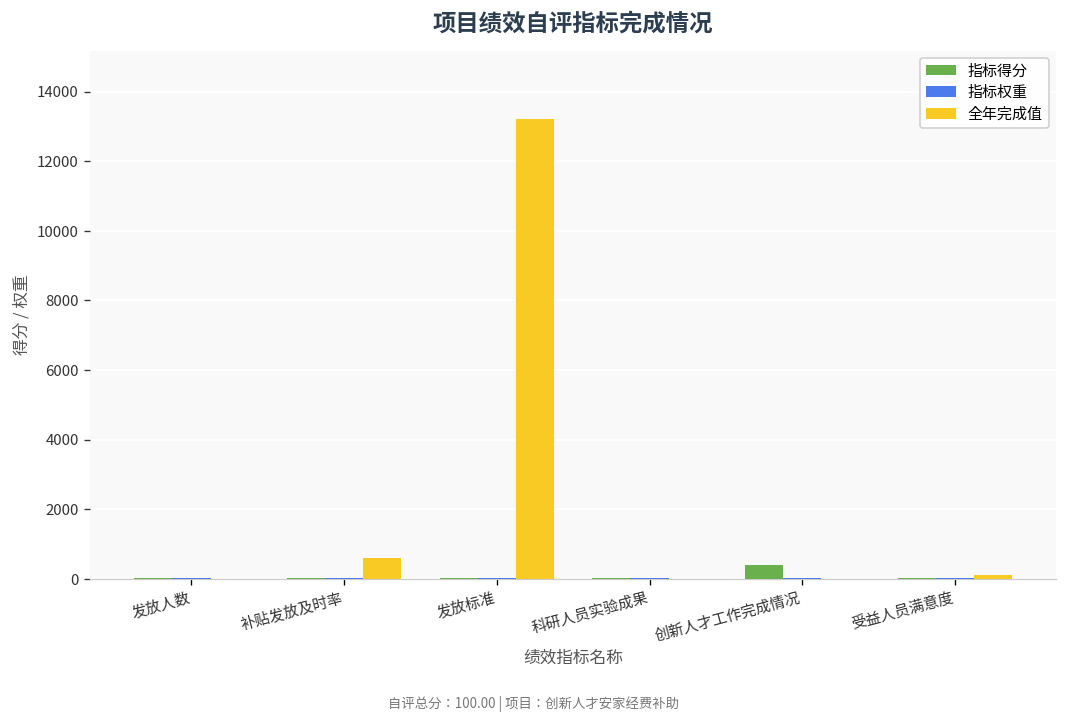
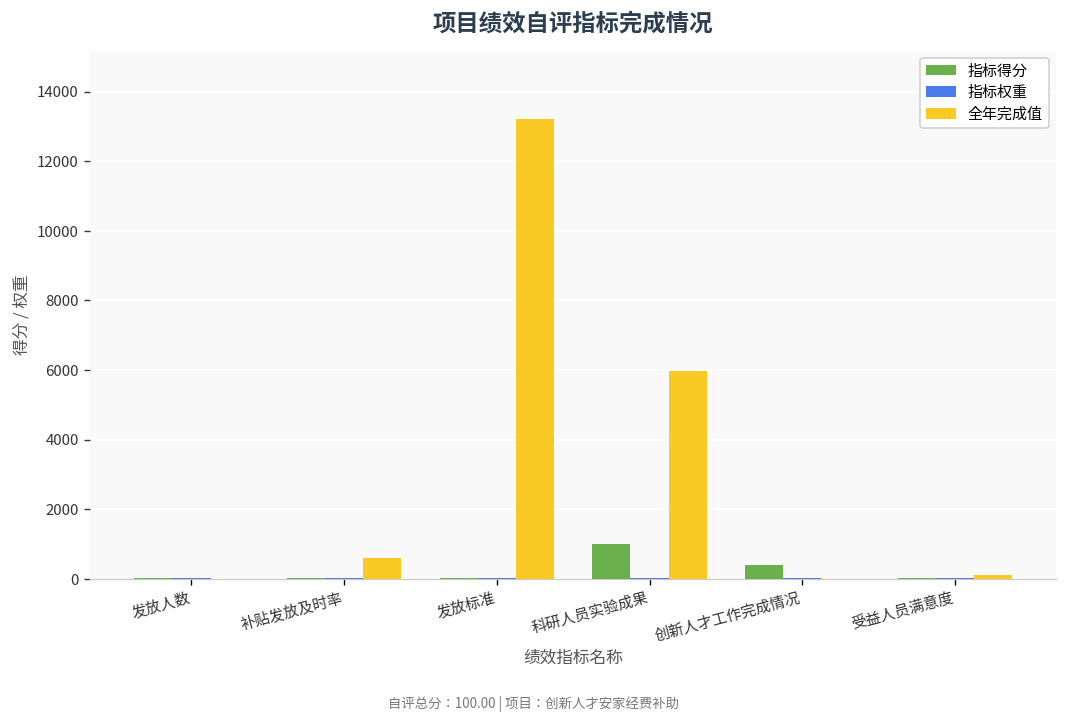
  {
    "指标得分": {
-     "科研人员实验成果": 0,
+     "科研人员实验成果": 1000,
      "创新人才工作完成情况": 400
    },
    "全年完成值": {
      "补贴发放及时率": 600,
      "发放标准": 13200,
-     "科研人员实验成果": 0,
+     "科研人员实验成果": 6000,
      "受益人员满意度": 100
    }
  }
